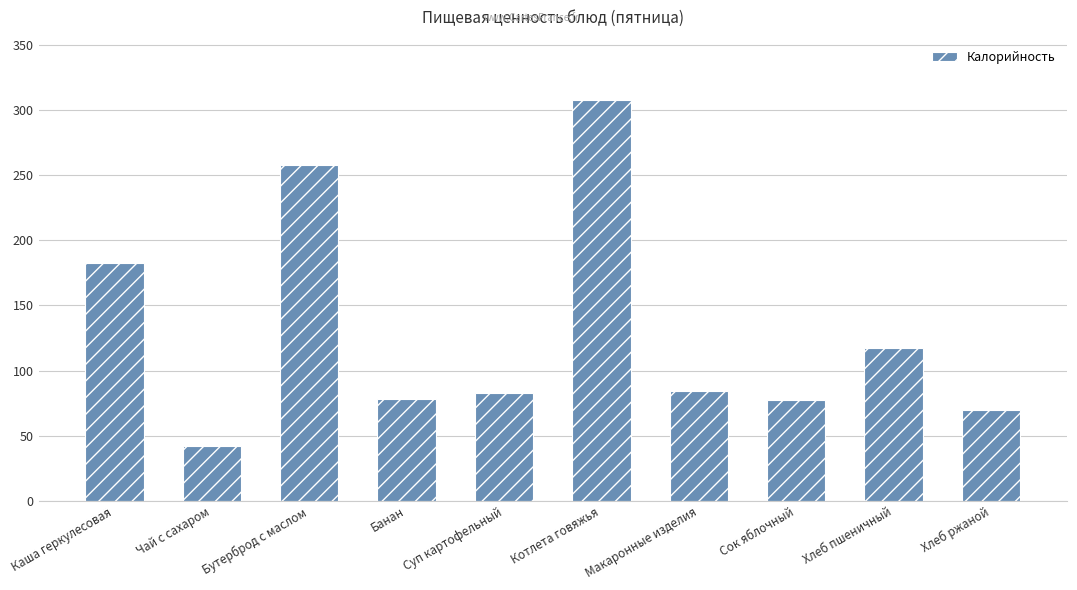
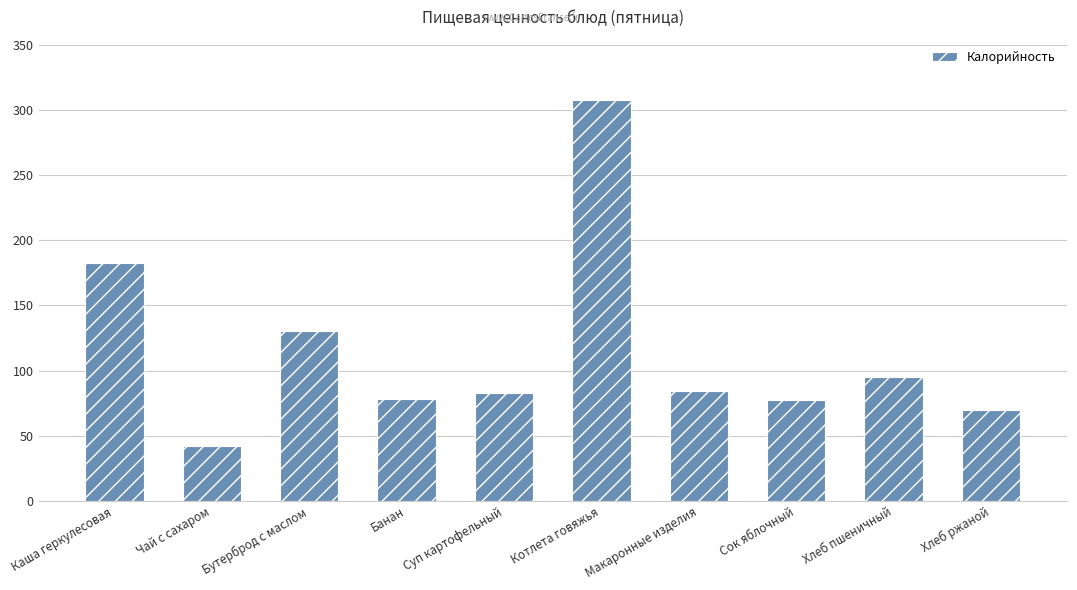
  {
    "Каша геркулесовая": 182,
    "Чай с сахаром": 42,
-   "Бутерброд с маслом": 257,
+   "Бутерброд с маслом": 131,
    "Банан": 78,
    "Суп картофельный": 83,
    "Котлета говяжья": 308,
    "Макаронные изделия": 84,
    "Сок яблочный": 77,
-   "Хлеб пшеничный": 118,
+   "Хлеб пшеничный": 95,
    "Хлеб ржаной": 70
  }
